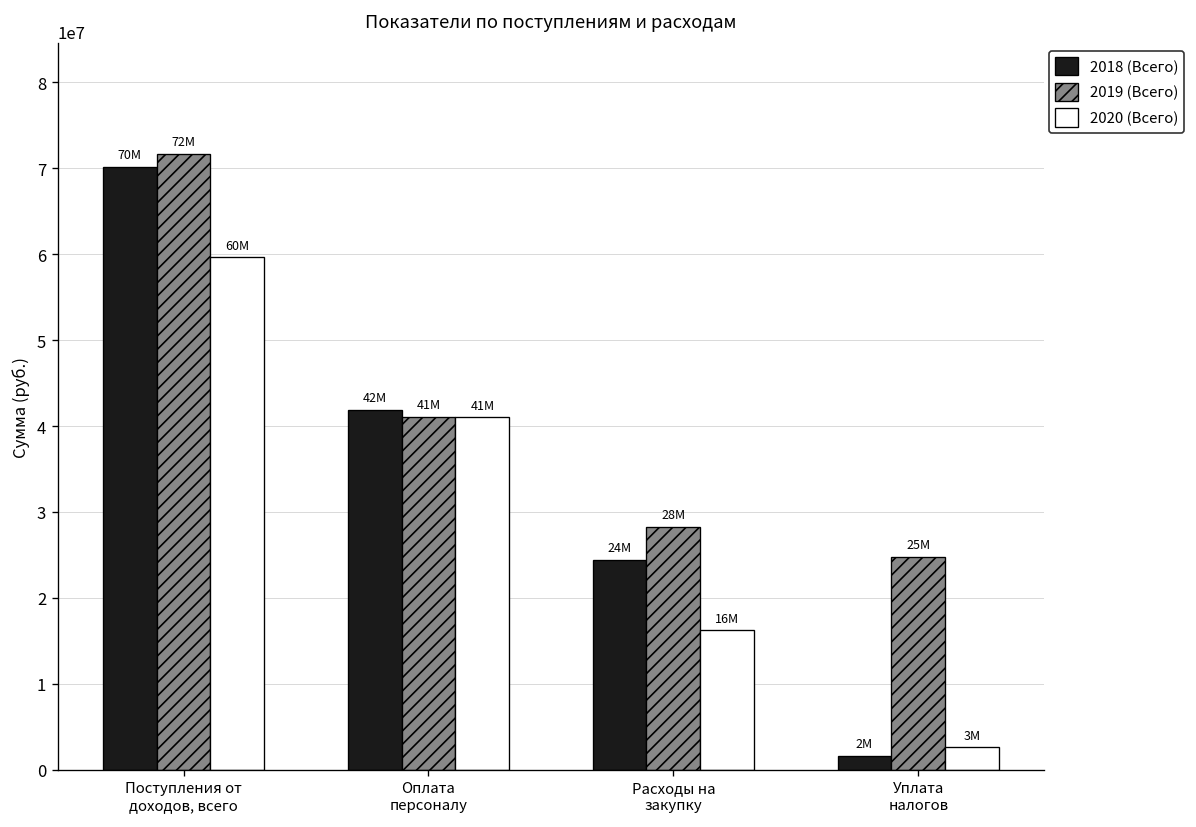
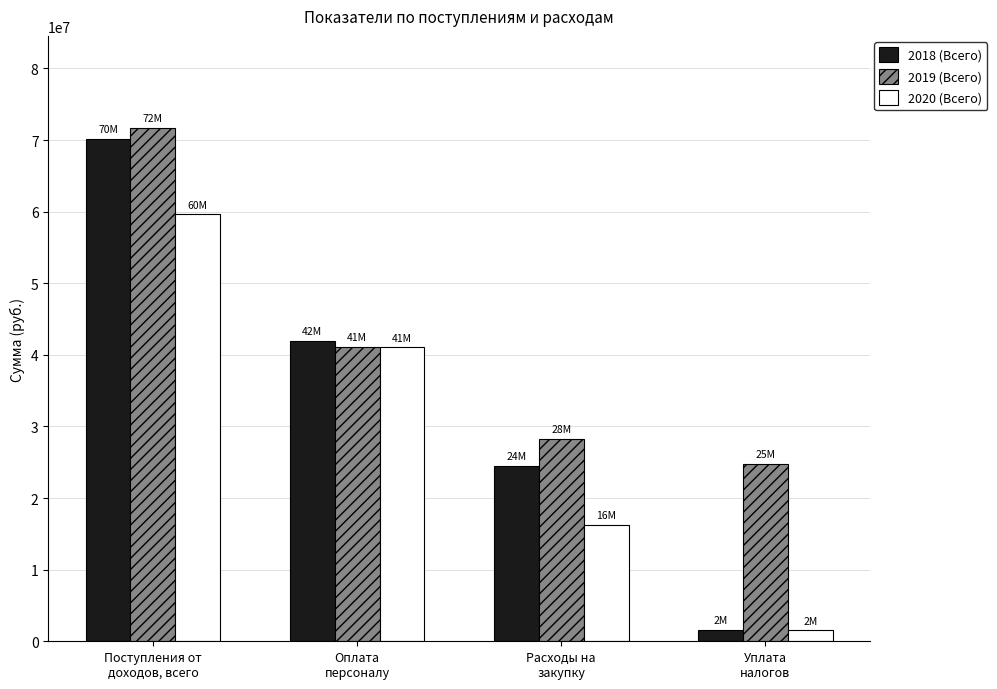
  {
    "2018 (Всего)": {
      "Поступления от доходов, всего": "70M",
      "Оплата персоналу": "42M",
      "Расходы на закупку": "24M",
      "Уплата налогов": "2M"
    },
    "2019 (Всего)": {
      "Поступления от доходов, всего": "72M",
      "Оплата персоналу": "41M",
      "Расходы на закупку": "28M",
      "Уплата налогов": "25M"
    },
    "2020 (Всего)": {
      "Поступления от доходов, всего": "60M",
      "Оплата персоналу": "41M",
      "Расходы на закупку": "16M",
-     "Уплата налогов": "3M"
+     "Уплата налогов": "2M"
    }
  }
